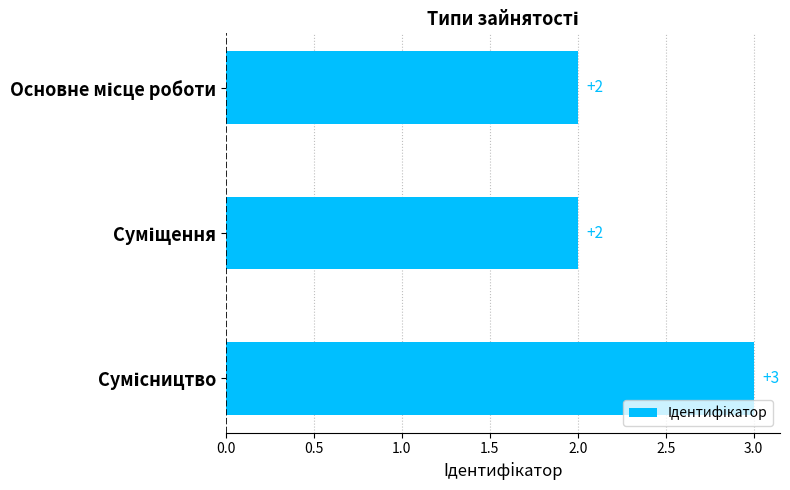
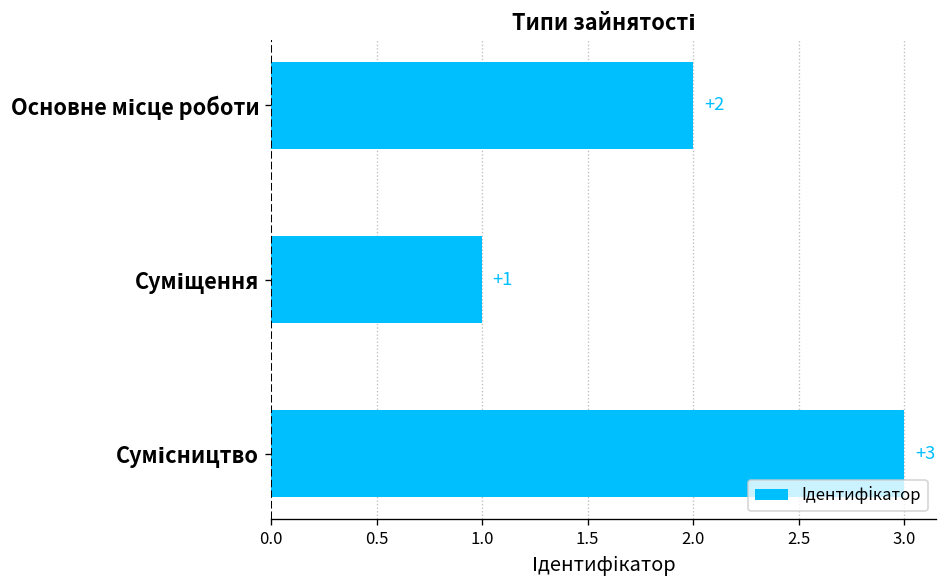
  {
    "Основне місце роботи": "+2",
-   "Суміщення": "+2",
+   "Суміщення": "+1",
    "Сумісництво": "+3"
  }
